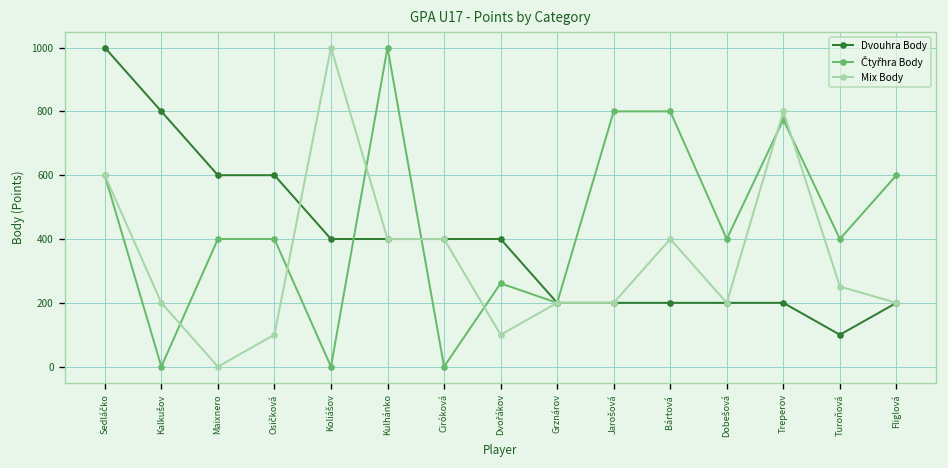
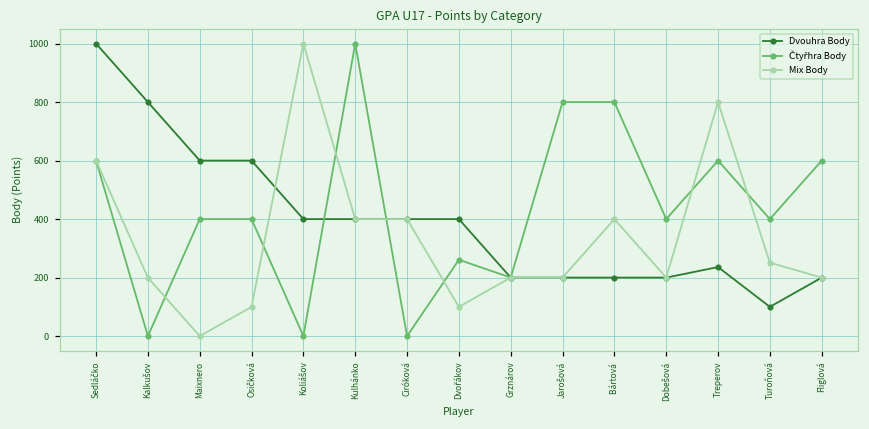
  {
    "Dvouhra Body": {
      "Sedláčko": 1000,
      "Kalkušov": 800,
      "Maixnero": 600,
      "Osičková": 600,
      "Koliášov": 400,
      "Dvořákov": 400,
      "Bártová": 200,
-     "Treperov": 200,
+     "Treperov": 240,
      "Turoňová": 100
    },
    "Čtyřhra Body": {
      "Kalkušov": 0,
      "Maixnero": 400,
      "Osičková": 400,
      "Koliášov": 0,
      "Kulhánko": 1000,
      "Ciróková": 0,
      "Dvořákov": 260,
      "Jarošová": 800,
      "Bártová": 800,
      "Dobešová": 400,
-     "Treperov": 770,
+     "Treperov": 600,
      "Turoňová": 400,
      "Fliglová": 600
    },
    "Mix Body": {
      "Kalkušov": 200,
      "Maixnero": 0,
      "Osičková": 100,
      "Koliášov": 1000,
      "Dvořákov": 100,
      "Bártová": 400,
      "Treperov": 800,
      "Turoňová": 250
    }
  }
